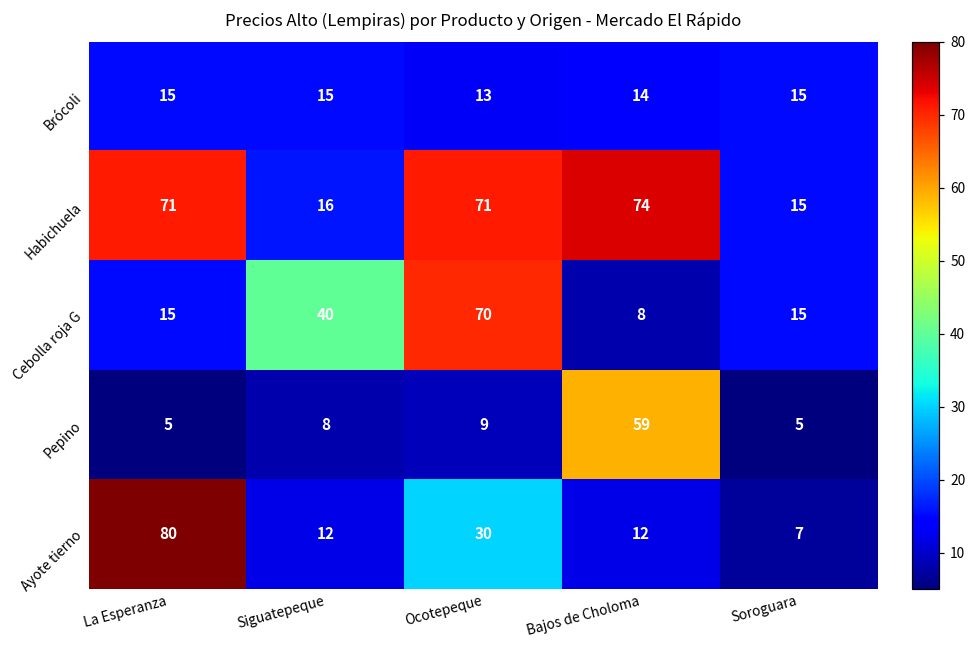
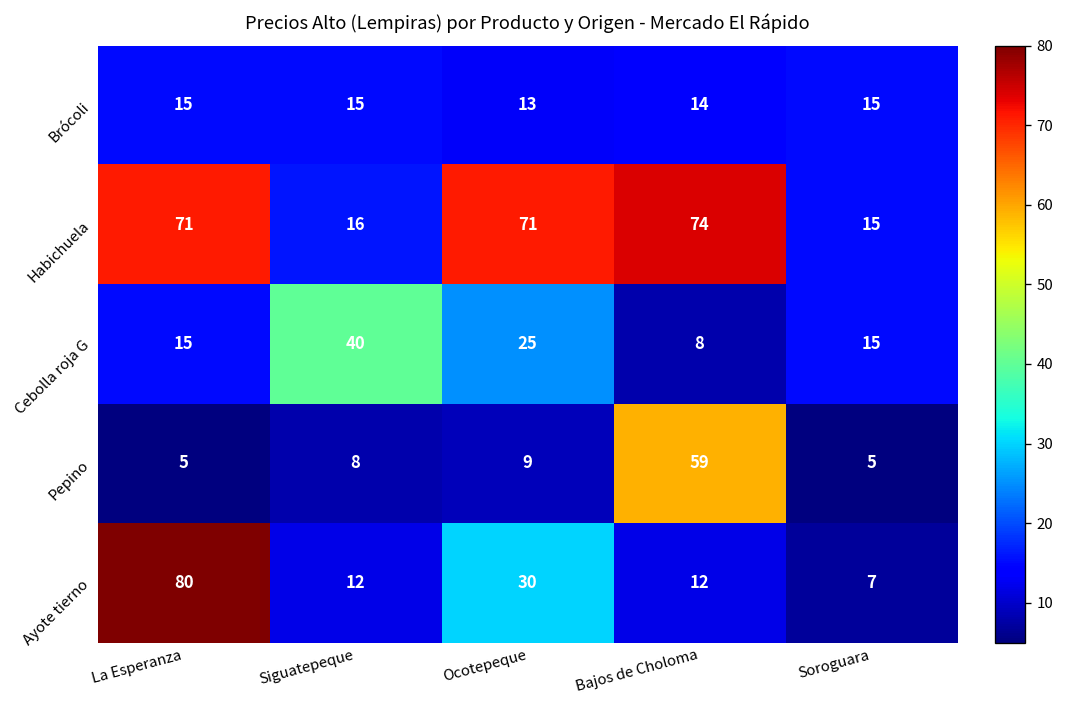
  {
    "Brócoli": {
      "La Esperanza": 15,
      "Siguatepeque": 15,
      "Ocotepeque": 13,
      "Bajos de Choloma": 14,
      "Soroguara": 15
    },
    "Habichuela": {
      "La Esperanza": 71,
      "Siguatepeque": 16,
      "Ocotepeque": 71,
      "Bajos de Choloma": 74,
      "Soroguara": 15
    },
    "Cebolla roja G": {
      "La Esperanza": 15,
      "Siguatepeque": 40,
-     "Ocotepeque": 70,
+     "Ocotepeque": 25,
      "Bajos de Choloma": 8,
      "Soroguara": 15
    },
    "Pepino": {
      "La Esperanza": 5,
      "Siguatepeque": 8,
      "Ocotepeque": 9,
      "Bajos de Choloma": 59,
      "Soroguara": 5
    },
    "Ayote tierno": {
      "La Esperanza": 80,
      "Siguatepeque": 12,
      "Ocotepeque": 30,
      "Bajos de Choloma": 12,
      "Soroguara": 7
    }
  }
